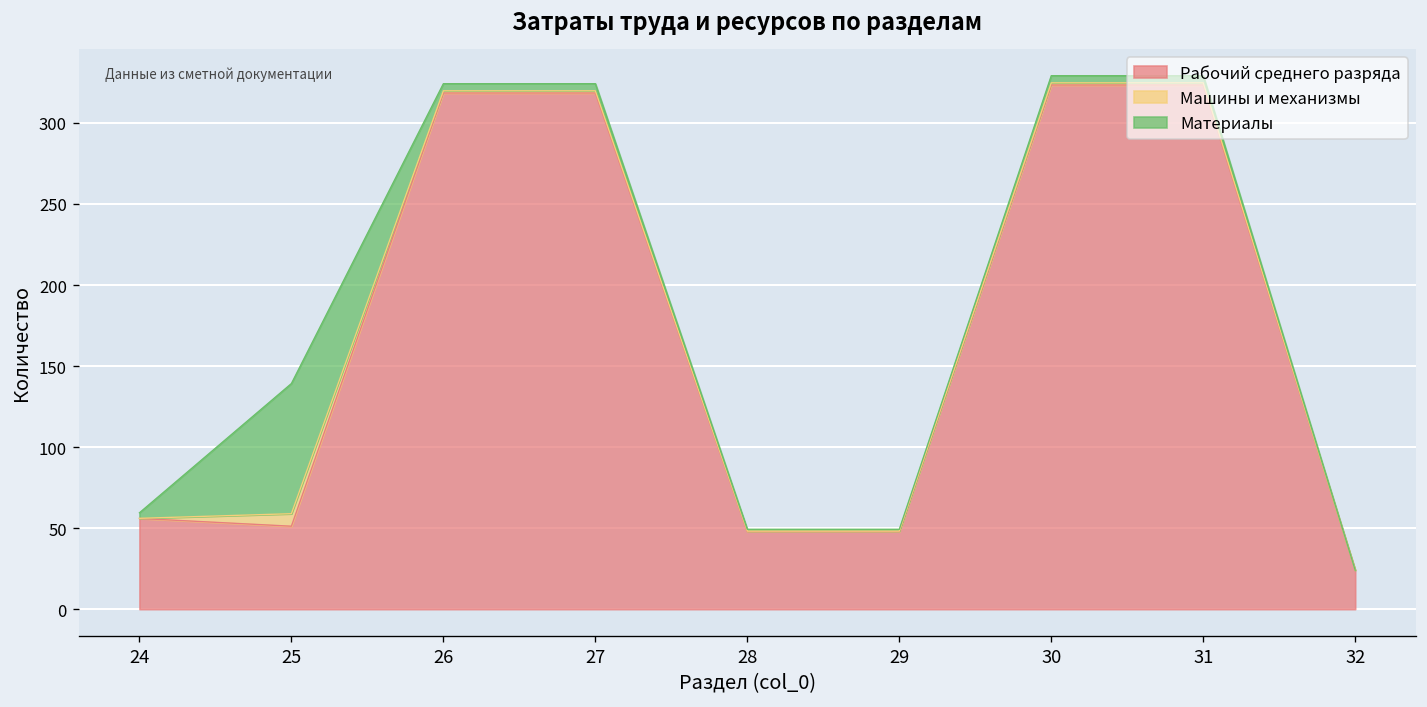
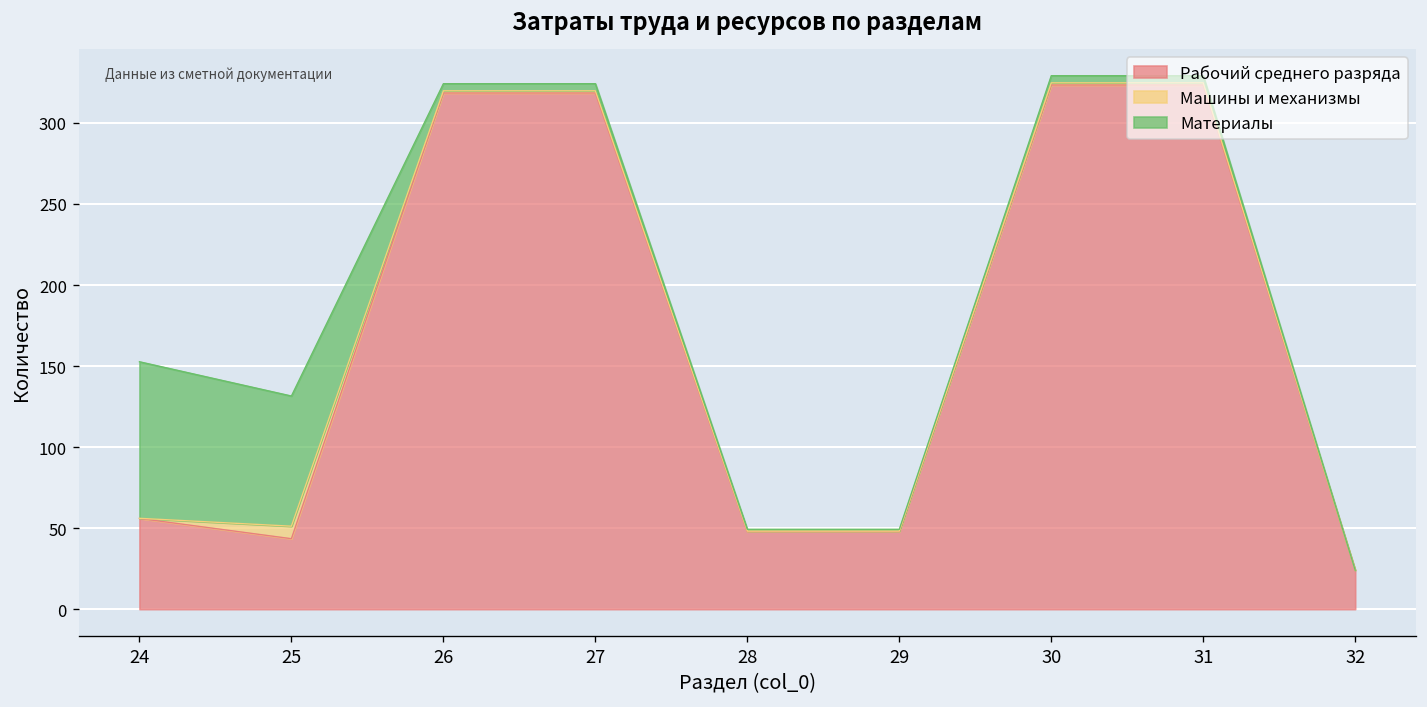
  {
    "Рабочий среднего разряда": {
-     "25": 51
+     "25": 44
    },
    "Машины и механизмы": {
      "25": 8
    },
    "Материалы": {
-     "24": 3,
+     "24": 97,
      "25": 80,
      "26": 4,
      "27": 4,
      "30": 4
    }
  }
